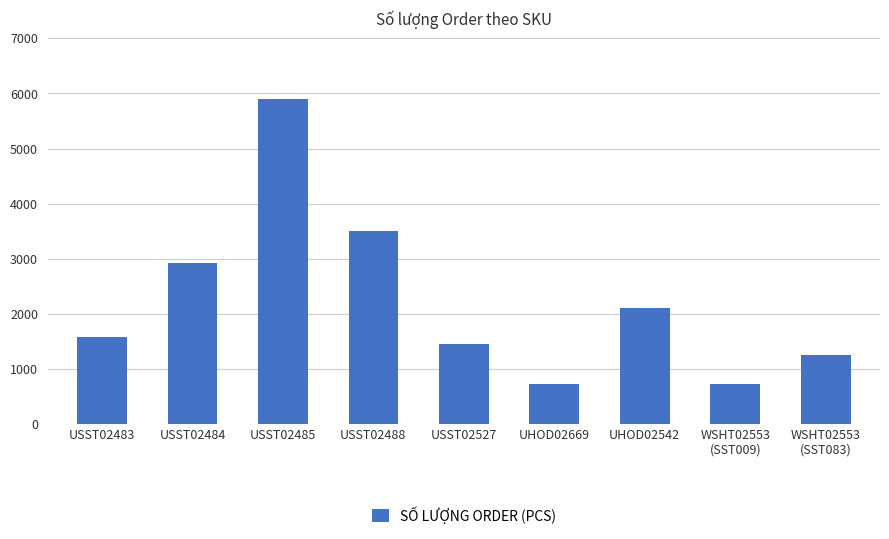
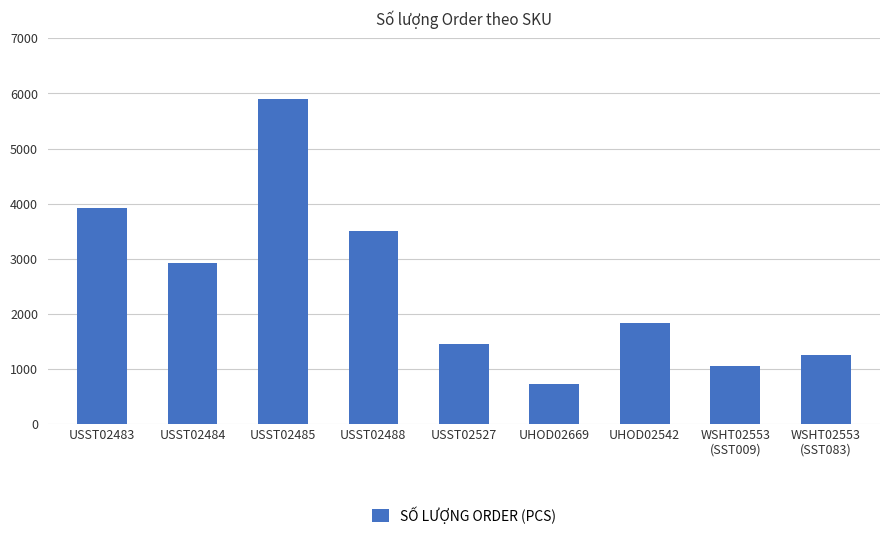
  {
-   "USST02483": 1600,
+   "USST02483": 3900,
    "USST02484": 2900,
    "USST02485": 5900,
    "USST02488": 3500,
    "USST02527": 1500,
    "UHOD02669": 700,
-   "UHOD02542": 2100,
-   "WSHT02553 (SST009)": 700,
+   "UHOD02542": 1800,
+   "WSHT02553 (SST009)": 1100,
    "WSHT02553 (SST083)": 1300
  }
